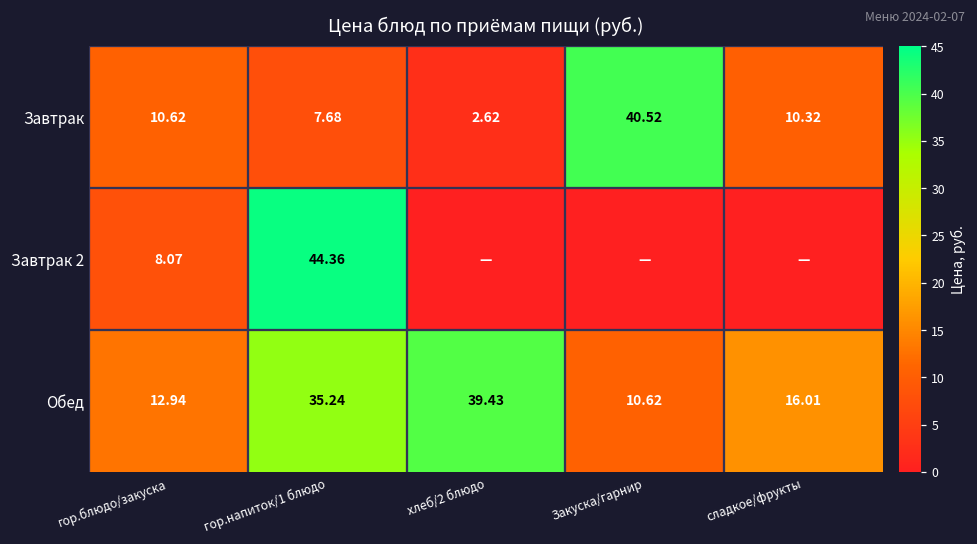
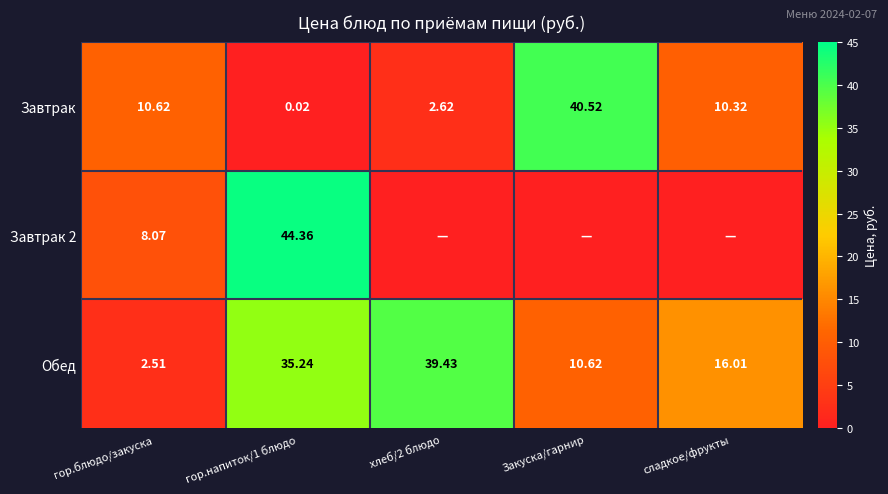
  {
    "Завтрак": {
      "гор.блюдо/закуска": 10.62,
-     "гор.напиток/1 блюдо": 7.68,
+     "гор.напиток/1 блюдо": 0.02,
      "хлеб/2 блюдо": 2.62,
      "Закуска/гарнир": 40.52,
      "сладкое/фрукты": 10.32
    },
    "Завтрак 2": {
      "гор.блюдо/закуска": 8.07,
      "гор.напиток/1 блюдо": 44.36
    },
    "Обед": {
-     "гор.блюдо/закуска": 12.94,
+     "гор.блюдо/закуска": 2.51,
      "гор.напиток/1 блюдо": 35.24,
      "хлеб/2 блюдо": 39.43,
      "Закуска/гарнир": 10.62,
      "сладкое/фрукты": 16.01
    }
  }
